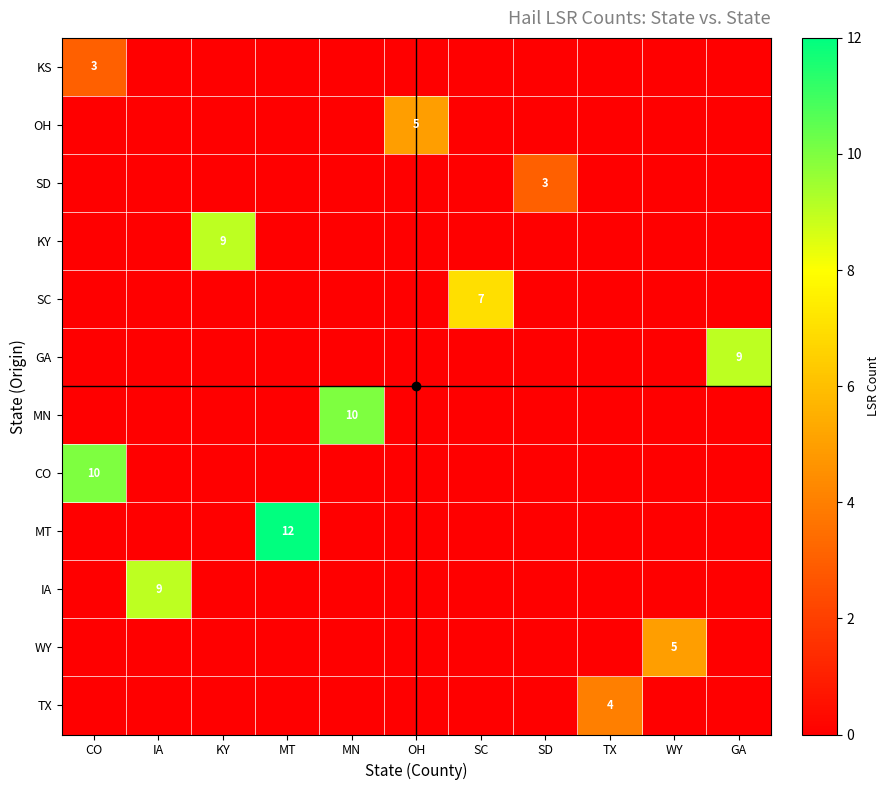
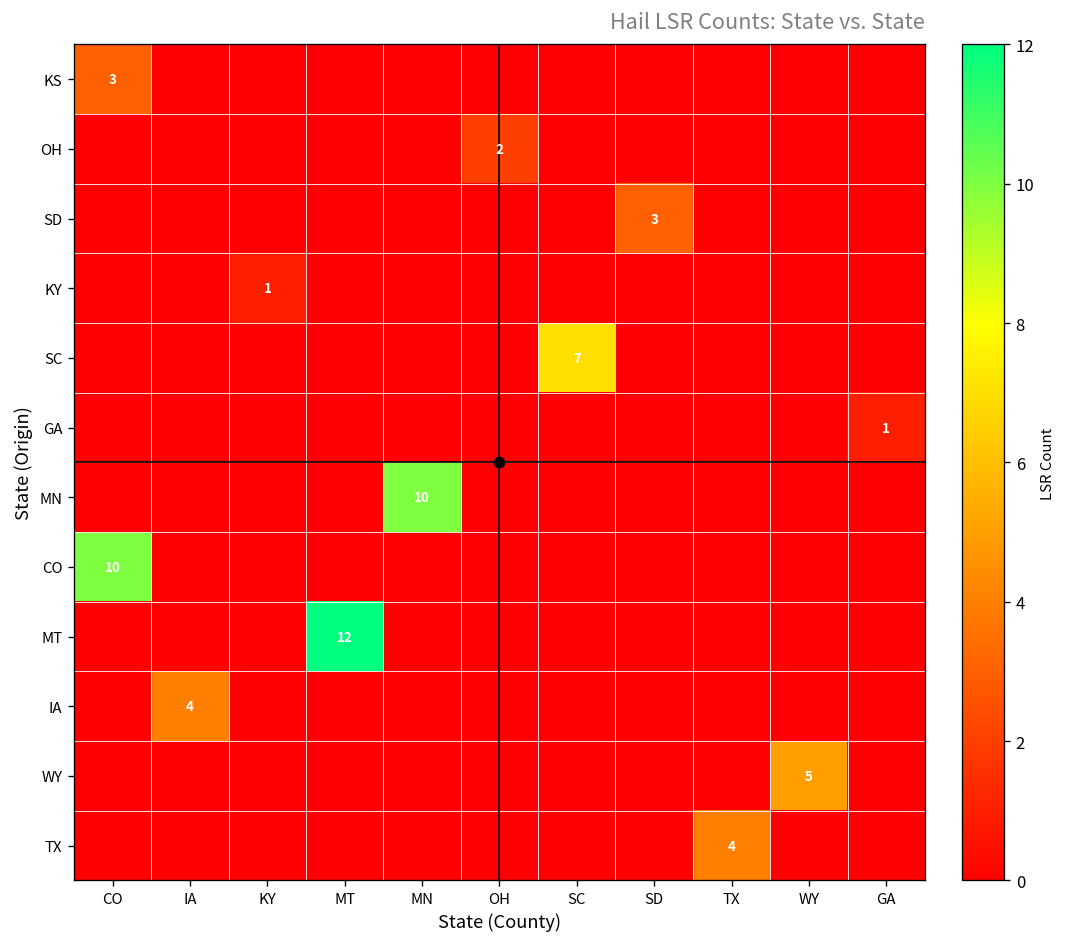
  {
    "KS": {
      "CO": 3
    },
    "OH": {
-     "OH": 5
+     "OH": 2
    },
    "SD": {
      "SD": 3
    },
    "KY": {
-     "KY": 9
+     "KY": 1
    },
    "SC": {
      "SC": 7
    },
    "GA": {
-     "GA": 9
+     "GA": 1
    },
    "MN": {
      "MN": 10
    },
    "CO": {
      "CO": 10
    },
    "MT": {
      "MT": 12
    },
    "IA": {
-     "IA": 9
+     "IA": 4
    },
    "WY": {
      "WY": 5
    },
    "TX": {
      "TX": 4
    }
  }
